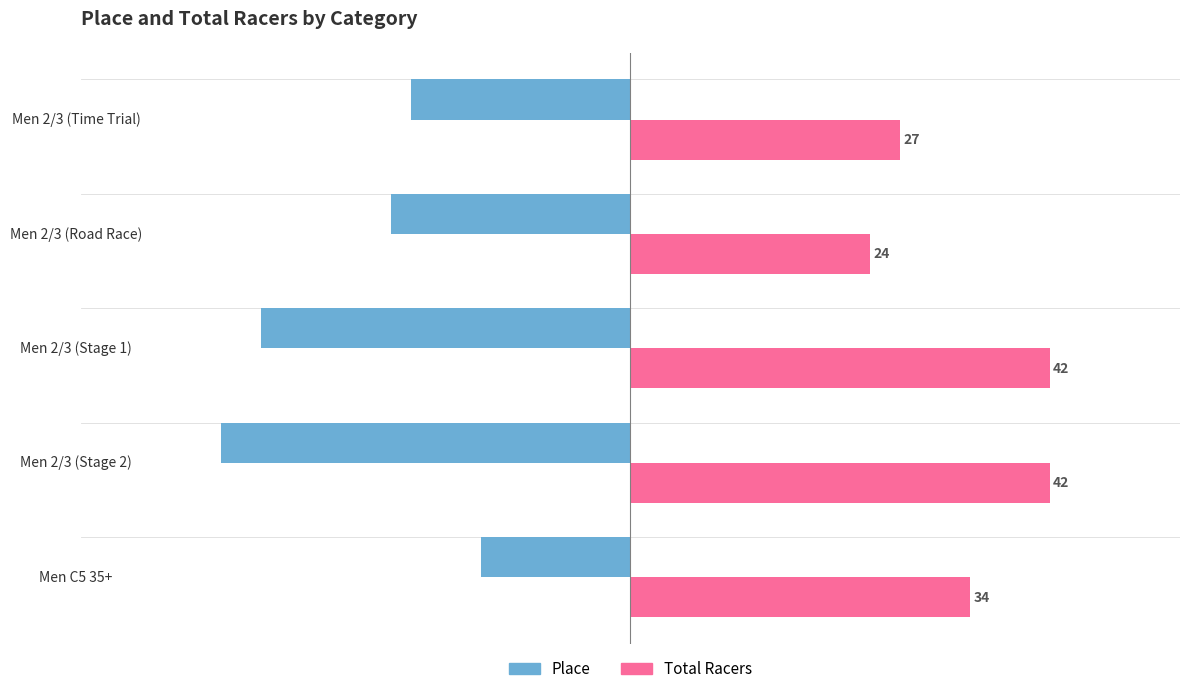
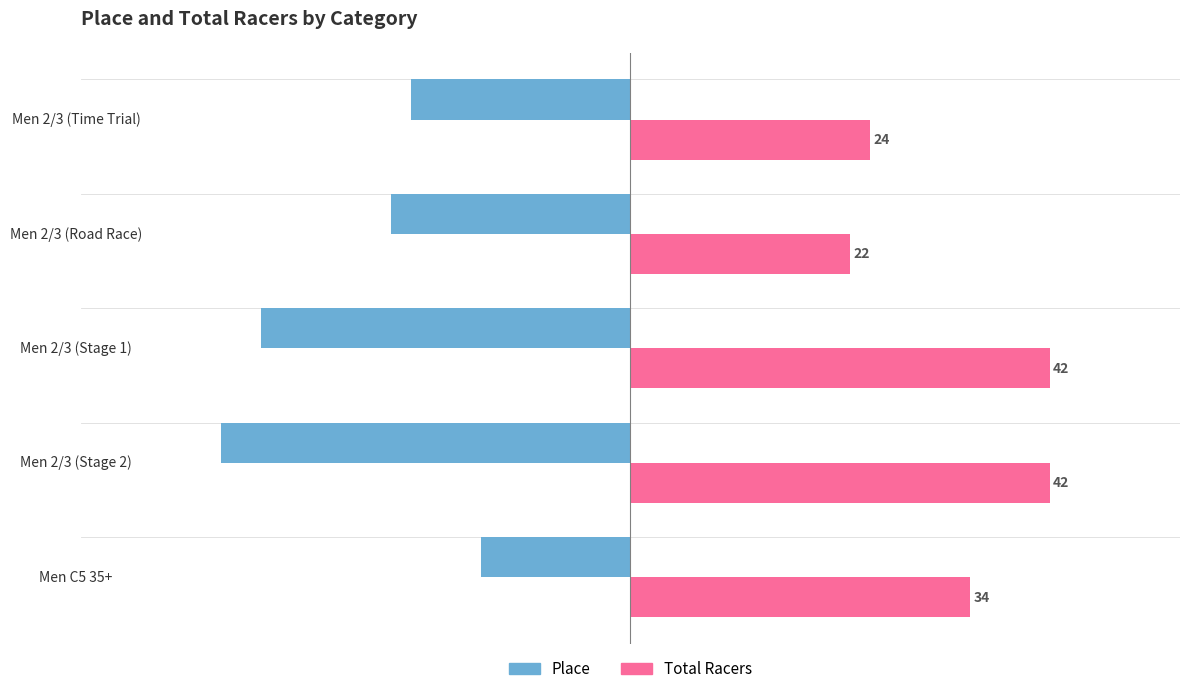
  {
    "Total Racers": {
-     "Men 2/3 (Time Trial)": 27,
-     "Men 2/3 (Road Race)": 24,
+     "Men 2/3 (Time Trial)": 24,
+     "Men 2/3 (Road Race)": 22,
      "Men 2/3 (Stage 1)": 42,
      "Men 2/3 (Stage 2)": 42,
      "Men C5 35+": 34
    }
  }
